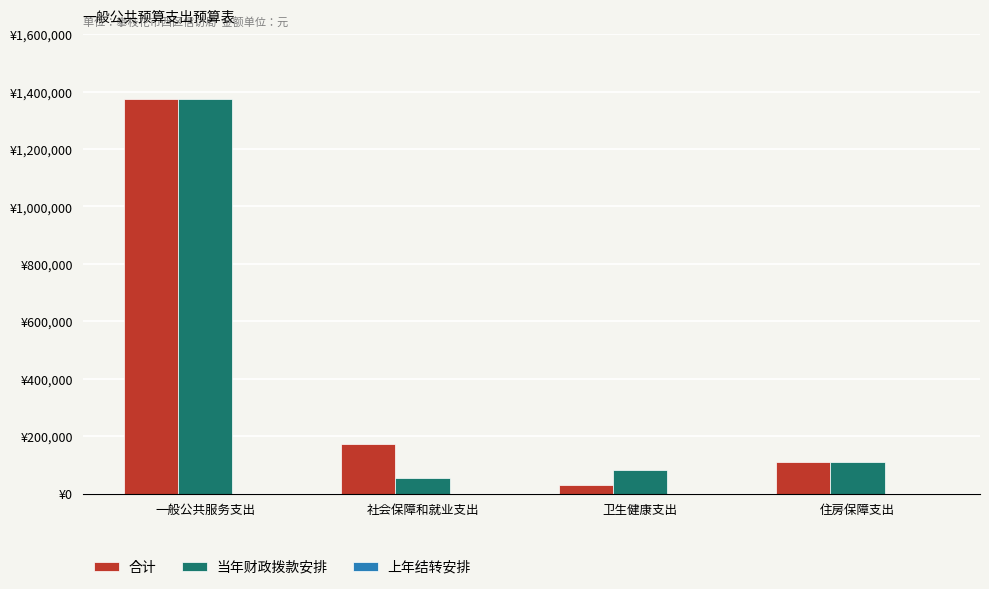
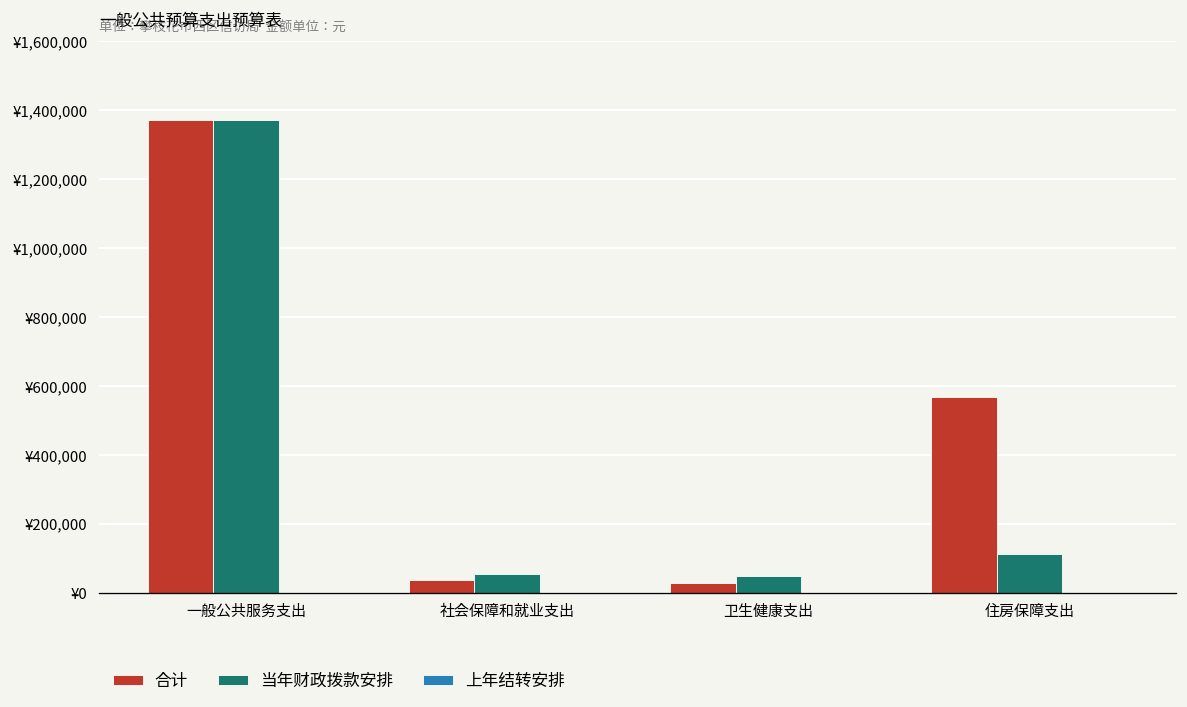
  {
    "合计": {
      "一般公共服务支出": "¥1,370,000",
-     "社会保障和就业支出": "¥170,000",
+     "社会保障和就业支出": "¥40,000",
      "卫生健康支出": "¥30,000",
-     "住房保障支出": "¥110,000"
+     "住房保障支出": "¥570,000"
    },
    "当年财政拨款安排": {
      "一般公共服务支出": "¥1,370,000",
      "社会保障和就业支出": "¥50,000",
-     "卫生健康支出": "¥80,000",
+     "卫生健康支出": "¥50,000",
      "住房保障支出": "¥110,000"
    },
    "上年结转安排": {
      "一般公共服务支出": "¥0",
      "社会保障和就业支出": "¥0",
      "卫生健康支出": "¥0",
      "住房保障支出": "¥0"
    }
  }
